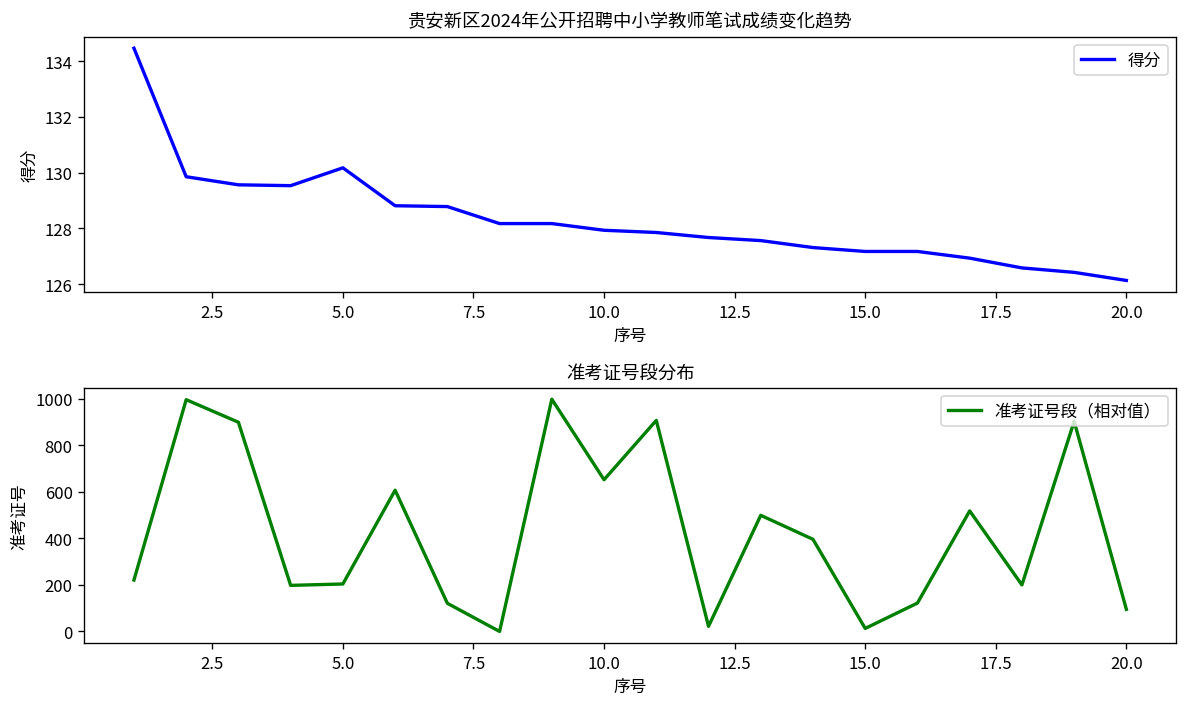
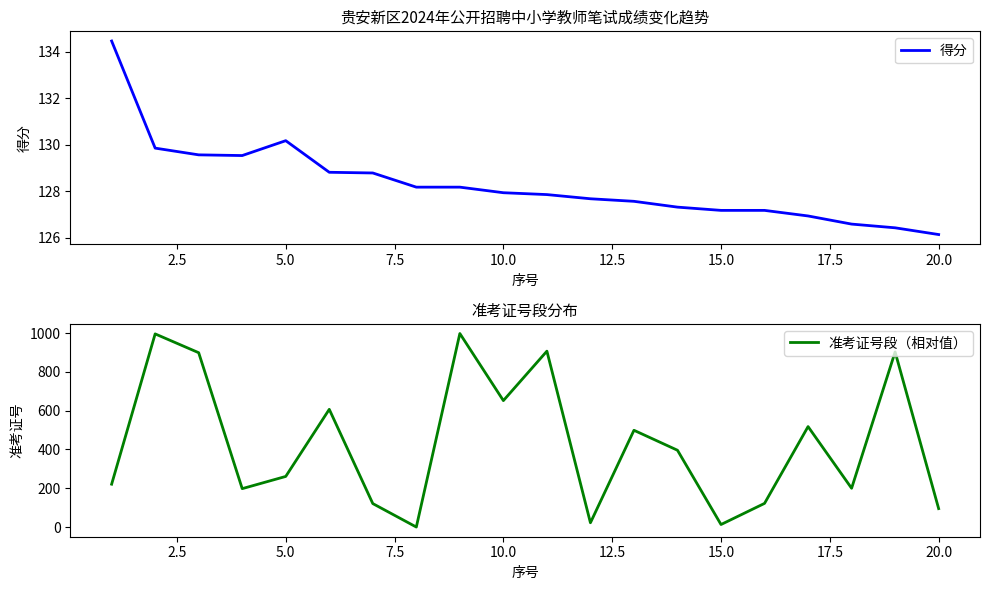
  {
    "贵安新区2024年公开招聘中小学教师笔试成绩变化趋势": {
      "5.0": 130.2,
      "10.0": 127.9,
      "15.0": 127.2,
      "20.0": 126.1
    },
    "准考证号段分布": {
-     "5.0": 200,
+     "5.0": 260,
      "10.0": 650,
      "15.0": 10,
      "20.0": 100
    }
  }
